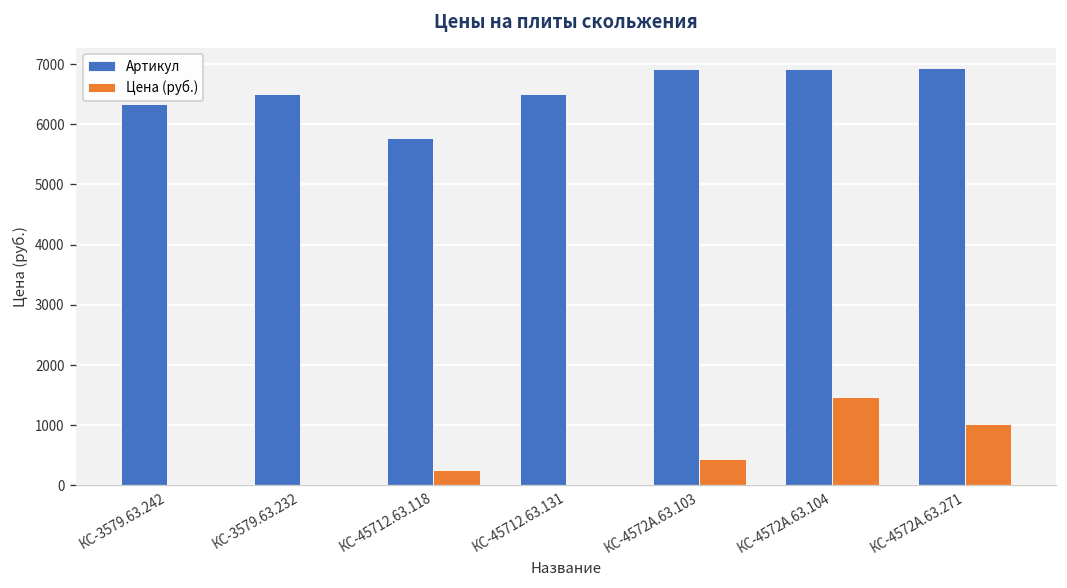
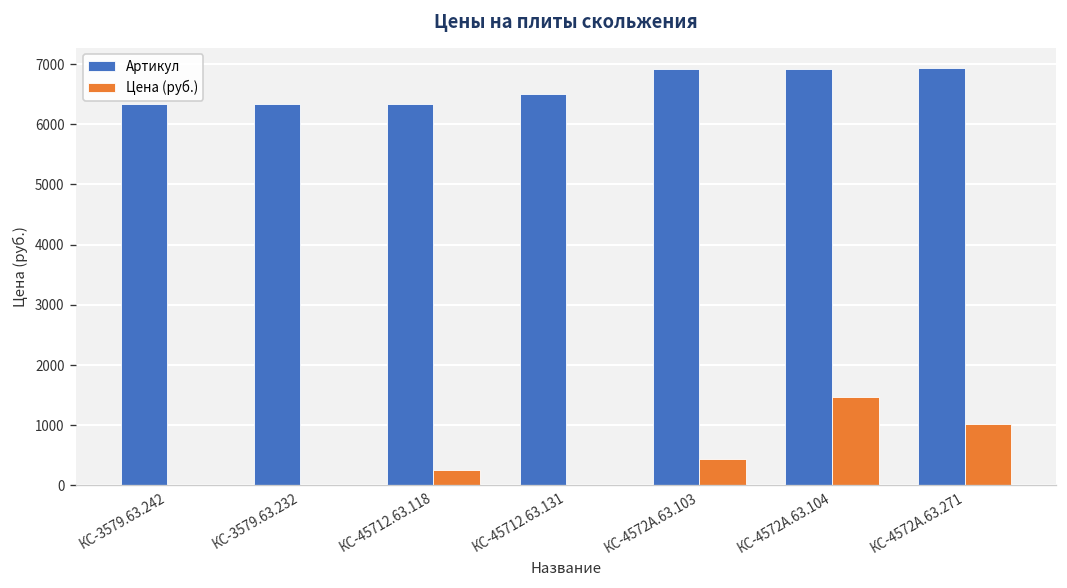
  {
    "Артикул": {
      "КС-3579.63.242": 6300,
-     "КС-3579.63.232": 6500,
-     "КС-45712.63.118": 5800,
+     "КС-3579.63.232": 6300,
+     "КС-45712.63.118": 6300,
      "КС-45712.63.131": 6500,
      "КС-4572А.63.103": 6900,
      "КС-4572А.63.104": 6900,
      "КС-4572А.63.271": 6900
    },
    "Цена (руб.)": {
      "КС-3579.63.242": 0,
      "КС-3579.63.232": 0,
      "КС-45712.63.118": 300,
      "КС-45712.63.131": 0,
      "КС-4572А.63.103": 400,
      "КС-4572А.63.104": 1500,
      "КС-4572А.63.271": 1000
    }
  }
